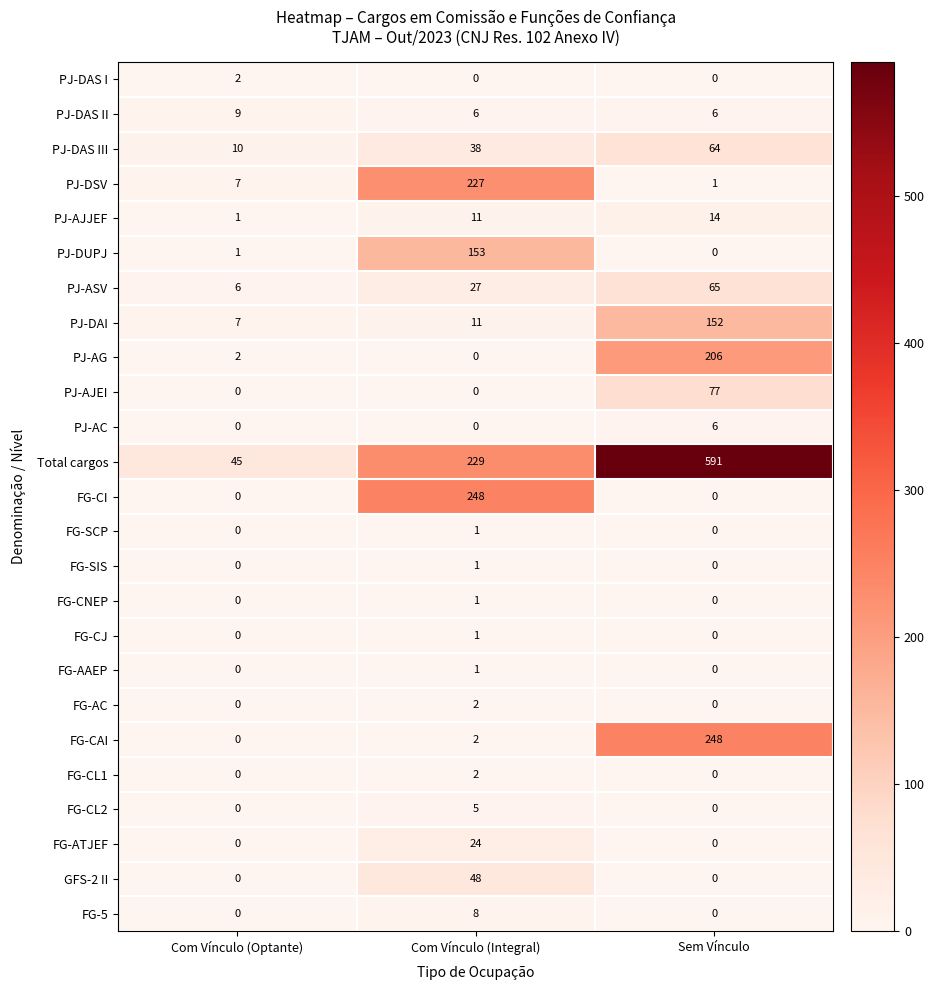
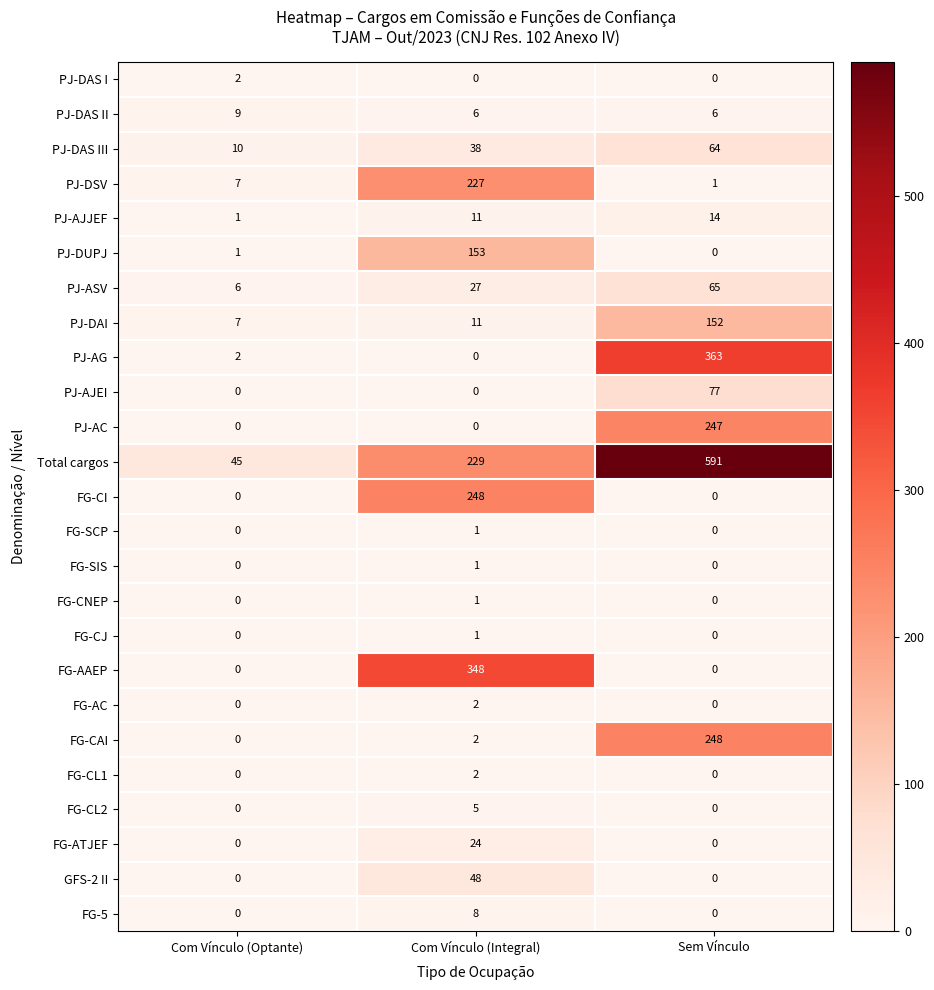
  {
    "PJ-DAS I": {
      "Com Vínculo (Optante)": 2,
      "Com Vínculo (Integral)": 0,
      "Sem Vínculo": 0
    },
    "PJ-DAS II": {
      "Com Vínculo (Optante)": 9,
      "Com Vínculo (Integral)": 6,
      "Sem Vínculo": 6
    },
    "PJ-DAS III": {
      "Com Vínculo (Optante)": 10,
      "Com Vínculo (Integral)": 38,
      "Sem Vínculo": 64
    },
    "PJ-DSV": {
      "Com Vínculo (Optante)": 7,
      "Com Vínculo (Integral)": 227,
      "Sem Vínculo": 1
    },
    "PJ-AJJEF": {
      "Com Vínculo (Optante)": 1,
      "Com Vínculo (Integral)": 11,
      "Sem Vínculo": 14
    },
    "PJ-DUPJ": {
      "Com Vínculo (Optante)": 1,
      "Com Vínculo (Integral)": 153,
      "Sem Vínculo": 0
    },
    "PJ-ASV": {
      "Com Vínculo (Optante)": 6,
      "Com Vínculo (Integral)": 27,
      "Sem Vínculo": 65
    },
    "PJ-DAI": {
      "Com Vínculo (Optante)": 7,
      "Com Vínculo (Integral)": 11,
      "Sem Vínculo": 152
    },
    "PJ-AG": {
      "Com Vínculo (Optante)": 2,
      "Com Vínculo (Integral)": 0,
-     "Sem Vínculo": 206
+     "Sem Vínculo": 363
    },
    "PJ-AJEI": {
      "Com Vínculo (Optante)": 0,
      "Com Vínculo (Integral)": 0,
      "Sem Vínculo": 77
    },
    "PJ-AC": {
      "Com Vínculo (Optante)": 0,
      "Com Vínculo (Integral)": 0,
-     "Sem Vínculo": 6
+     "Sem Vínculo": 247
    },
    "Total cargos": {
      "Com Vínculo (Optante)": 45,
      "Com Vínculo (Integral)": 229,
      "Sem Vínculo": 591
    },
    "FG-CI": {
      "Com Vínculo (Optante)": 0,
      "Com Vínculo (Integral)": 248,
      "Sem Vínculo": 0
    },
    "FG-SCP": {
      "Com Vínculo (Optante)": 0,
      "Com Vínculo (Integral)": 1,
      "Sem Vínculo": 0
    },
    "FG-SIS": {
      "Com Vínculo (Optante)": 0,
      "Com Vínculo (Integral)": 1,
      "Sem Vínculo": 0
    },
    "FG-CNEP": {
      "Com Vínculo (Optante)": 0,
      "Com Vínculo (Integral)": 1,
      "Sem Vínculo": 0
    },
    "FG-CJ": {
      "Com Vínculo (Optante)": 0,
      "Com Vínculo (Integral)": 1,
      "Sem Vínculo": 0
    },
    "FG-AAEP": {
      "Com Vínculo (Optante)": 0,
-     "Com Vínculo (Integral)": 1,
+     "Com Vínculo (Integral)": 348,
      "Sem Vínculo": 0
    },
    "FG-AC": {
      "Com Vínculo (Optante)": 0,
      "Com Vínculo (Integral)": 2,
      "Sem Vínculo": 0
    },
    "FG-CAI": {
      "Com Vínculo (Optante)": 0,
      "Com Vínculo (Integral)": 2,
      "Sem Vínculo": 248
    },
    "FG-CL1": {
      "Com Vínculo (Optante)": 0,
      "Com Vínculo (Integral)": 2,
      "Sem Vínculo": 0
    },
    "FG-CL2": {
      "Com Vínculo (Optante)": 0,
      "Com Vínculo (Integral)": 5,
      "Sem Vínculo": 0
    },
    "FG-ATJEF": {
      "Com Vínculo (Optante)": 0,
      "Com Vínculo (Integral)": 24,
      "Sem Vínculo": 0
    },
    "GFS-2 II": {
      "Com Vínculo (Optante)": 0,
      "Com Vínculo (Integral)": 48,
      "Sem Vínculo": 0
    },
    "FG-5": {
      "Com Vínculo (Optante)": 0,
      "Com Vínculo (Integral)": 8,
      "Sem Vínculo": 0
    }
  }
